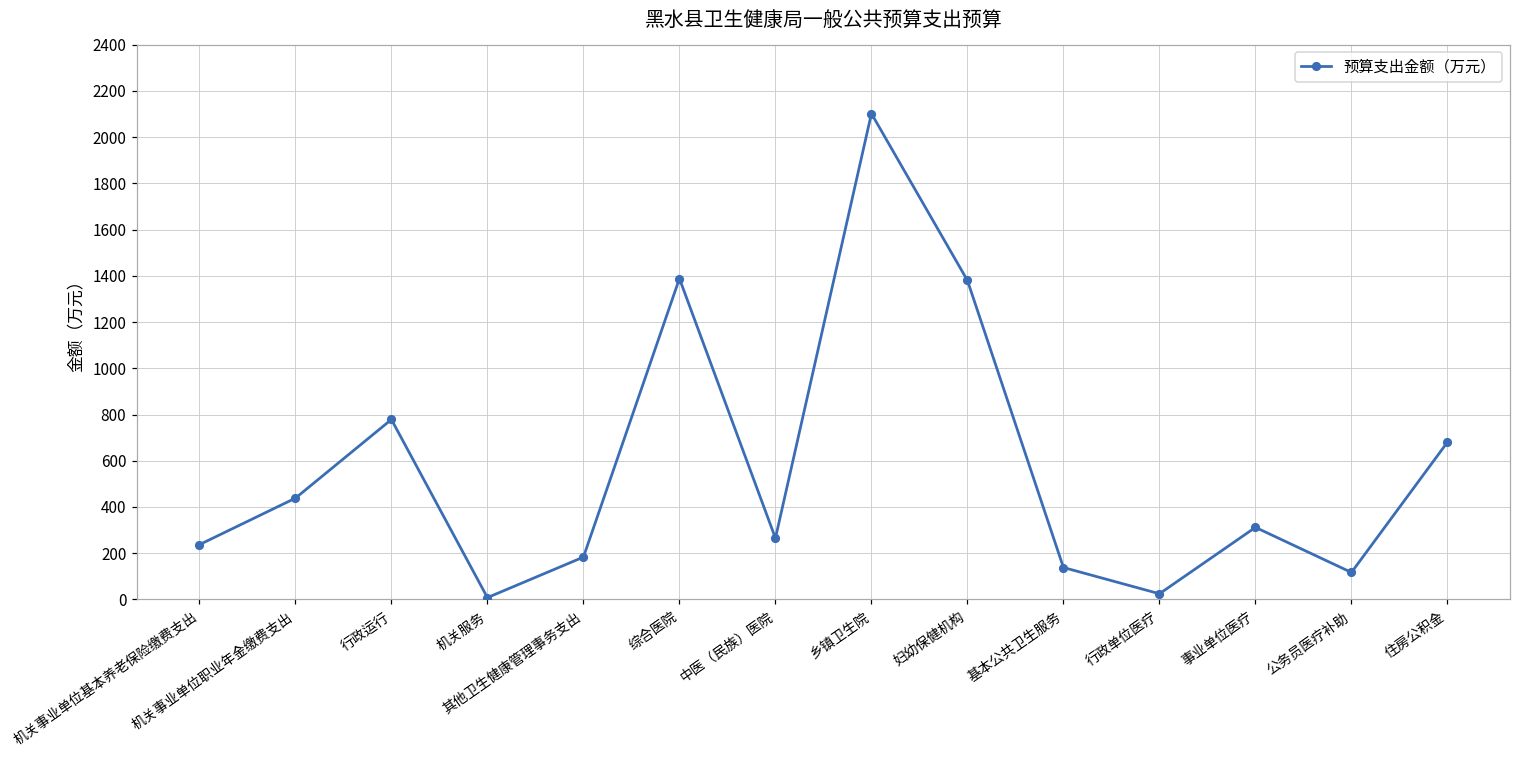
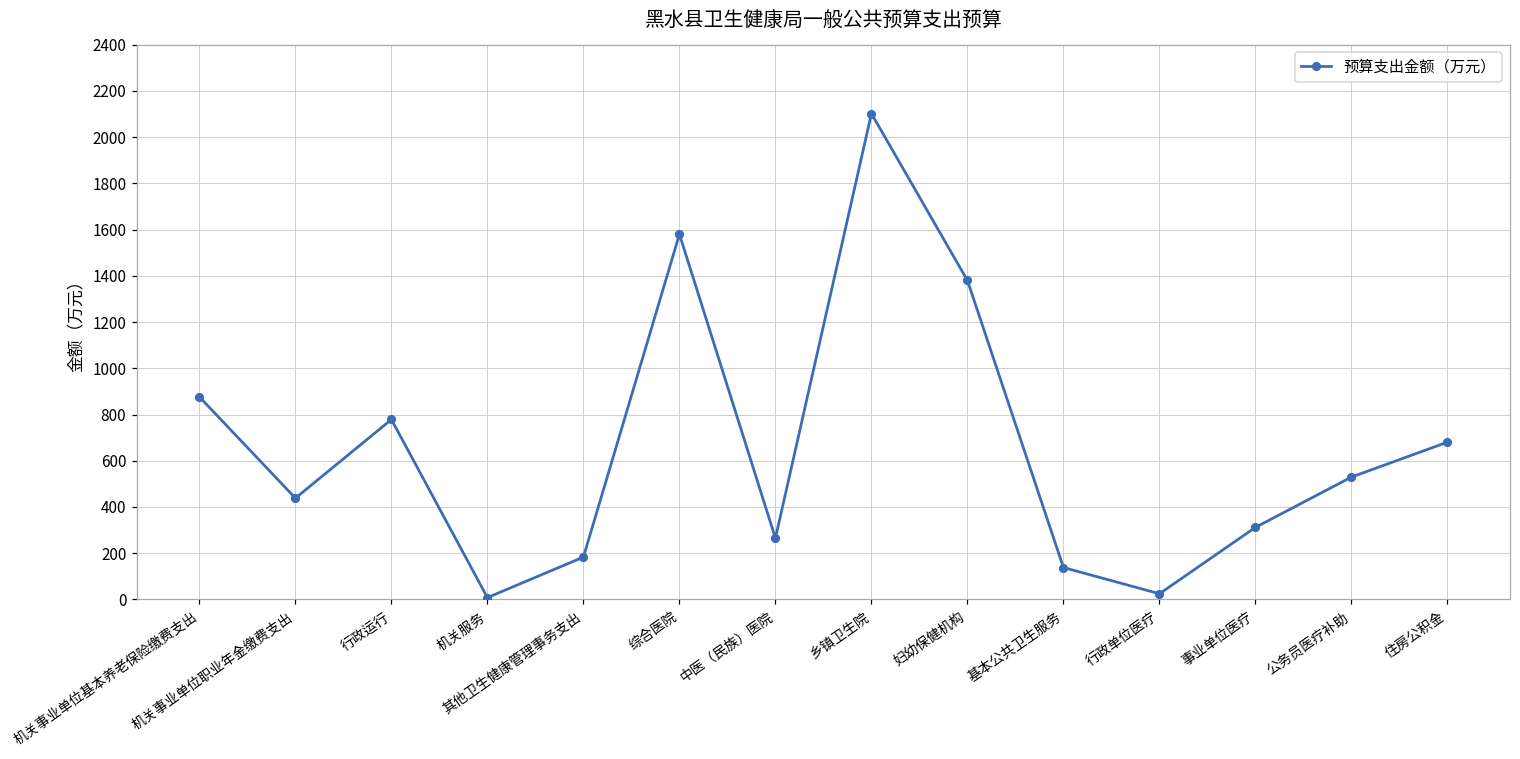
  {
-   "机关事业单位基本养老保险缴费支出": 240,
+   "机关事业单位基本养老保险缴费支出": 880,
    "机关事业单位职业年金缴费支出": 440,
    "行政运行": 780,
    "机关服务": 10,
    "其他卫生健康管理事务支出": 180,
-   "综合医院": 1390,
+   "综合医院": 1580,
    "中医（民族）医院": 260,
    "乡镇卫生院": 2100,
    "妇幼保健机构": 1380,
    "基本公共卫生服务": 140,
    "行政单位医疗": 20,
    "事业单位医疗": 310,
-   "公务员医疗补助": 120,
+   "公务员医疗补助": 530,
    "住房公积金": 680
  }
